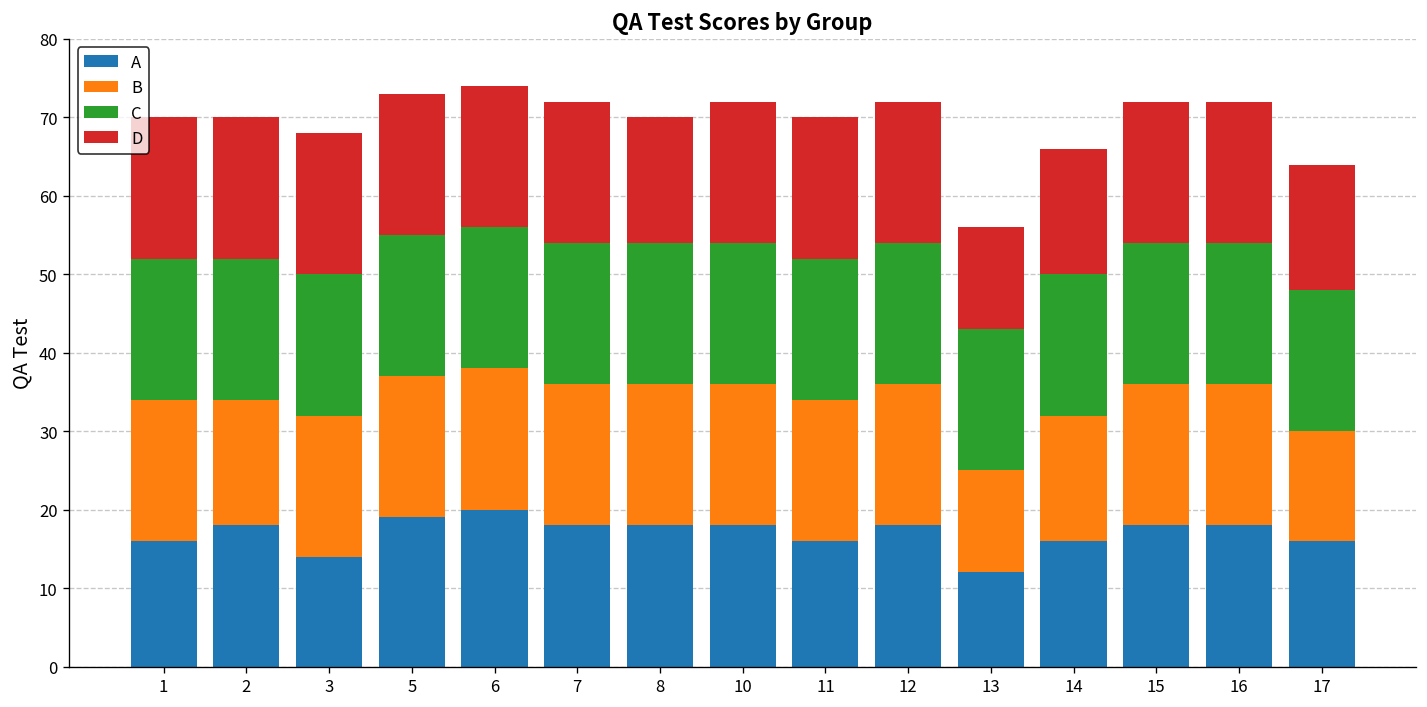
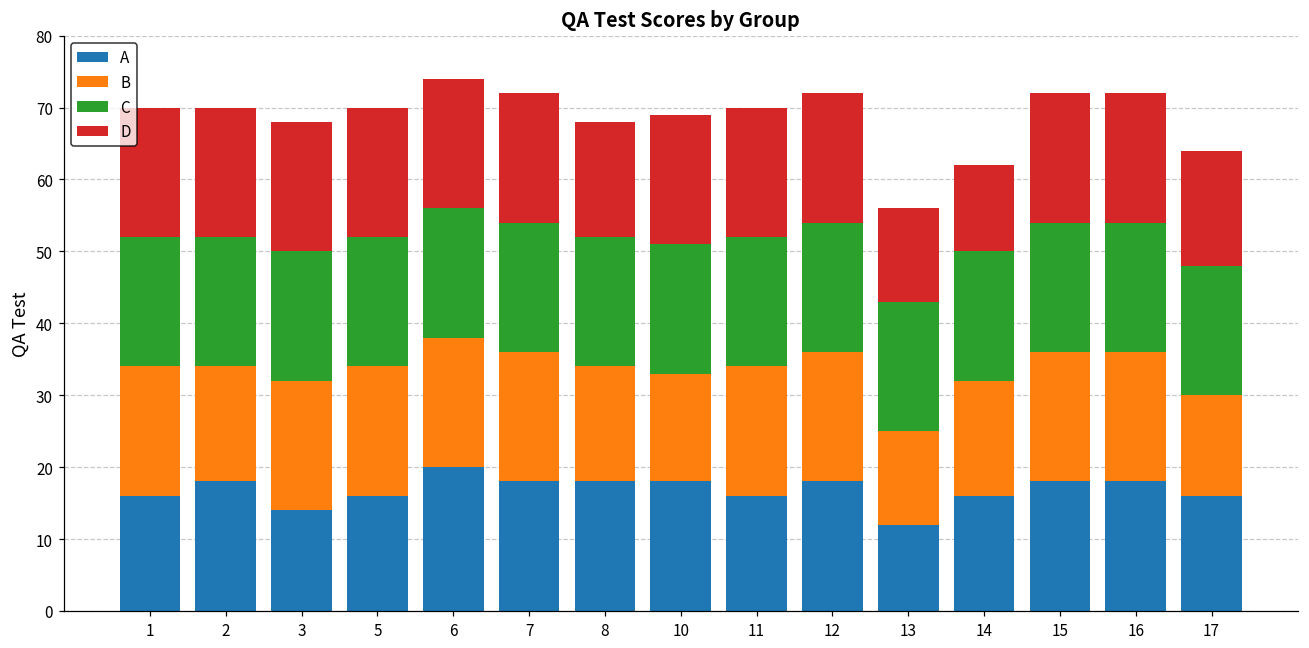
  {
    "A": {
      "1": 16,
      "2": 18,
      "3": 14,
-     "5": 19,
+     "5": 16,
      "6": 20,
      "7": 18,
      "8": 18,
      "10": 18,
      "11": 16,
      "12": 18,
      "13": 12,
      "14": 16,
      "15": 18,
      "16": 18,
      "17": 16
    },
    "B": {
      "1": 18,
      "2": 16,
      "3": 18,
      "5": 18,
      "6": 18,
      "7": 18,
-     "8": 18,
-     "10": 18,
+     "8": 16,
+     "10": 15,
      "11": 18,
      "12": 18,
      "13": 13,
      "14": 16,
      "15": 18,
      "16": 18,
      "17": 14
    },
    "C": {
      "1": 18,
      "2": 18,
      "3": 18,
      "5": 18,
      "6": 18,
      "7": 18,
      "8": 18,
      "10": 18,
      "11": 18,
      "12": 18,
      "13": 18,
      "14": 18,
      "15": 18,
      "16": 18,
      "17": 18
    },
    "D": {
      "1": 18,
      "2": 18,
      "3": 18,
      "5": 18,
      "6": 18,
      "7": 18,
      "8": 16,
      "10": 18,
      "11": 18,
      "12": 18,
      "13": 13,
-     "14": 16,
+     "14": 12,
      "15": 18,
      "16": 18,
      "17": 16
    }
  }
